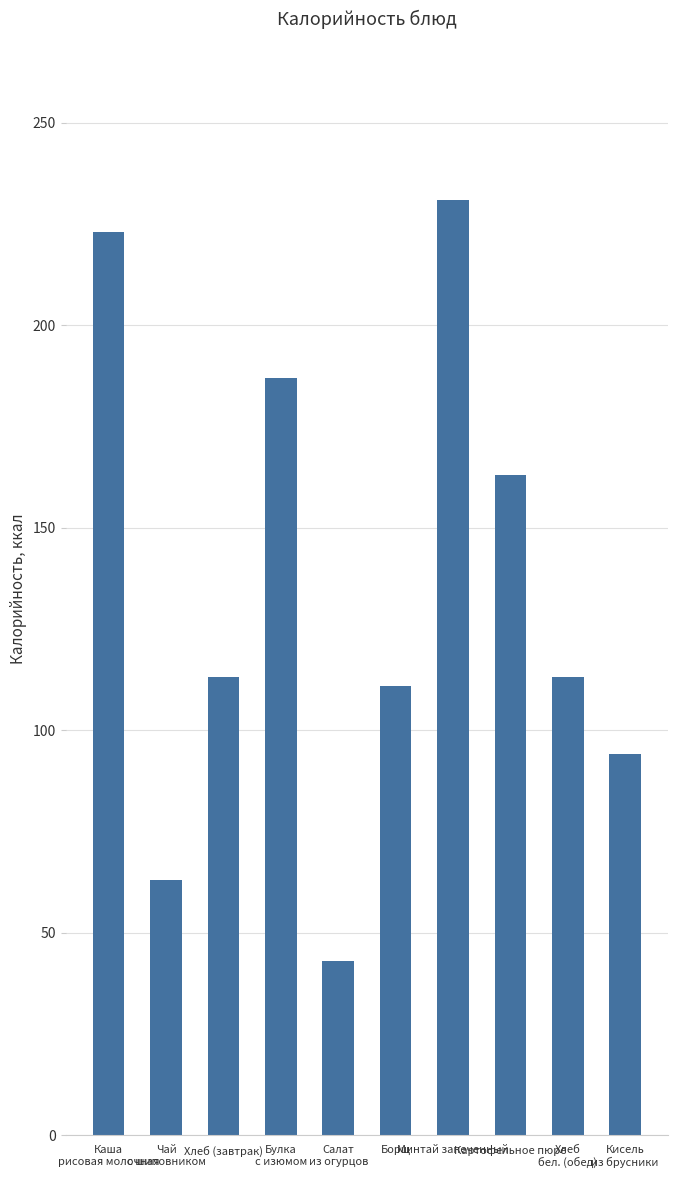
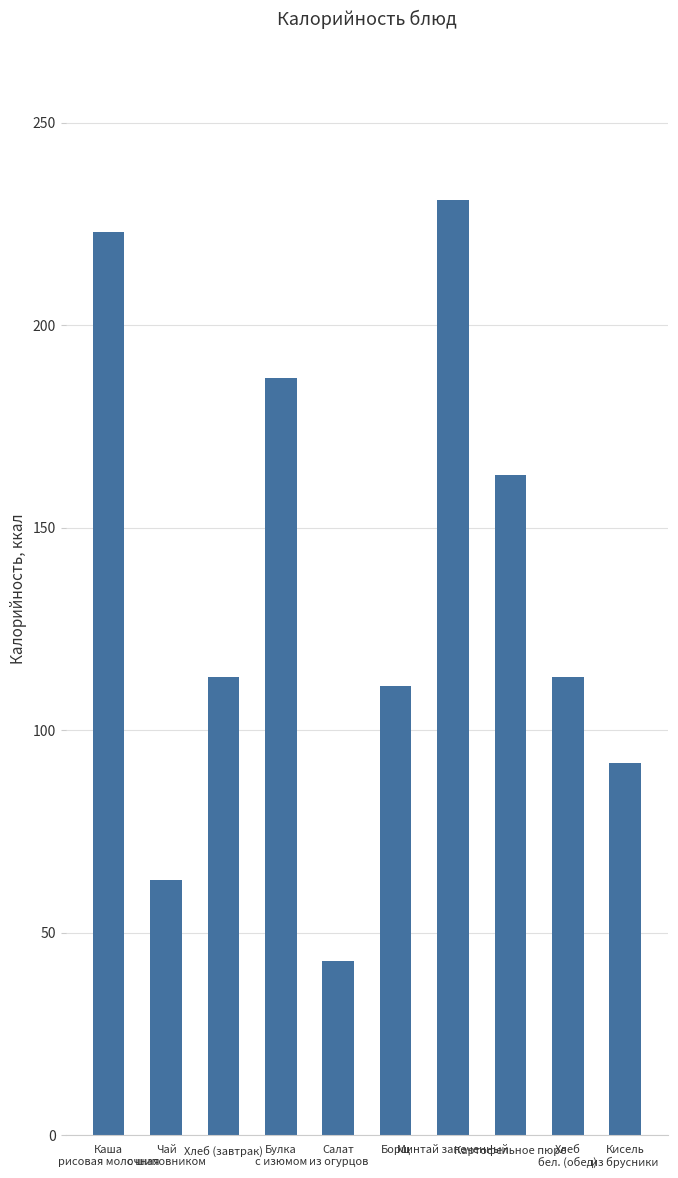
  {
    "Булка с изюмом": 187,
    "Салат из огурцов": 43,
-   "Кисель из брусники": 94
+   "Кисель из брусники": 92
  }
